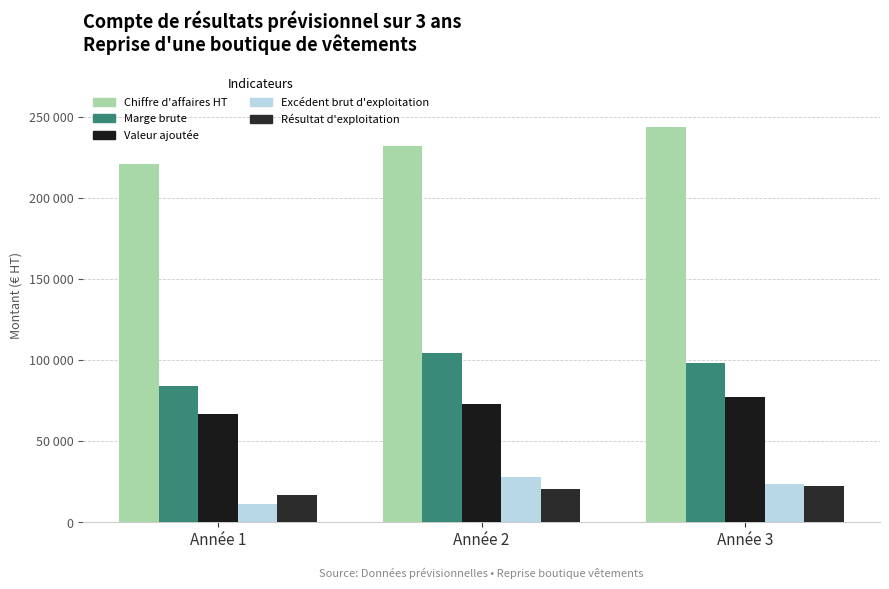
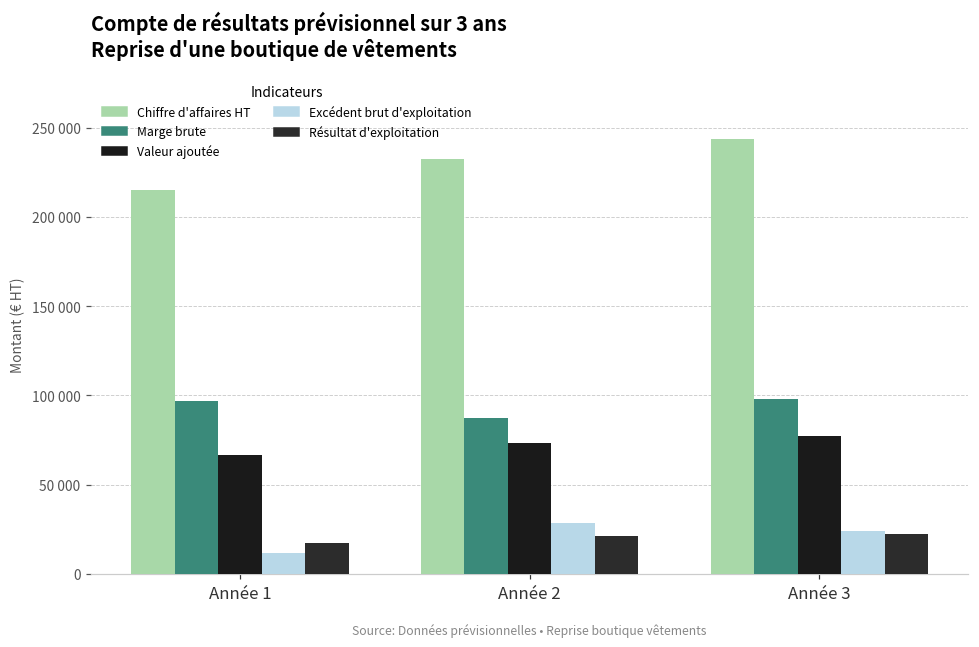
  {
    "Chiffre d'affaires HT": {
-     "Année 1": 221000,
+     "Année 1": 215000,
      "Année 2": 232000,
      "Année 3": 244000
    },
    "Marge brute": {
-     "Année 1": 84000,
-     "Année 2": 104000,
+     "Année 1": 97000,
+     "Année 2": 87000,
      "Année 3": 98000
    },
    "Excédent brut d'exploitation": {
      "Année 1": 11000,
      "Année 2": 28000,
      "Année 3": 24000
    }
  }
